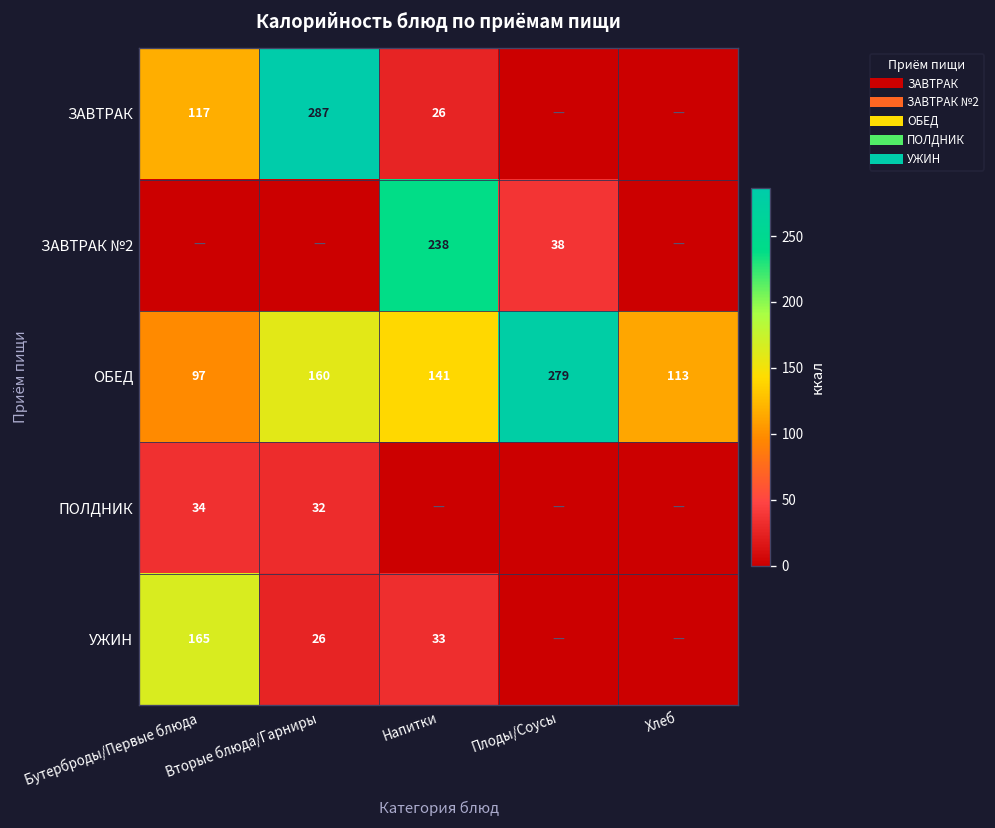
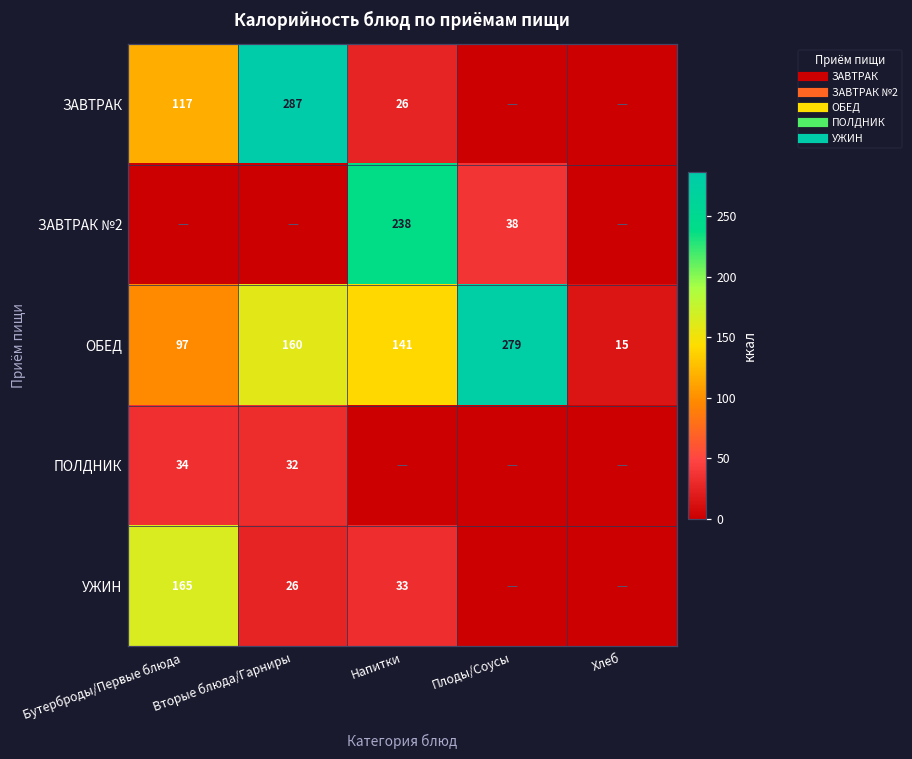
  {
    "ЗАВТРАК": {
      "Бутерброды/Первые блюда": 117,
      "Вторые блюда/Гарниры": 287,
      "Напитки": 26
    },
    "ЗАВТРАК №2": {
      "Напитки": 238,
      "Плоды/Соусы": 38
    },
    "ОБЕД": {
      "Бутерброды/Первые блюда": 97,
      "Вторые блюда/Гарниры": 160,
      "Напитки": 141,
      "Плоды/Соусы": 279,
-     "Хлеб": 113
+     "Хлеб": 15
    },
    "ПОЛДНИК": {
      "Бутерброды/Первые блюда": 34,
      "Вторые блюда/Гарниры": 32
    },
    "УЖИН": {
      "Бутерброды/Первые блюда": 165,
      "Вторые блюда/Гарниры": 26,
      "Напитки": 33
    }
  }
